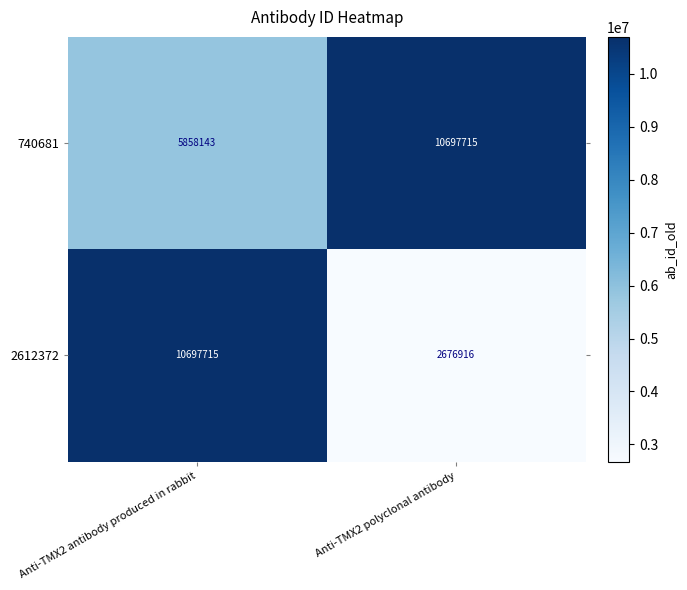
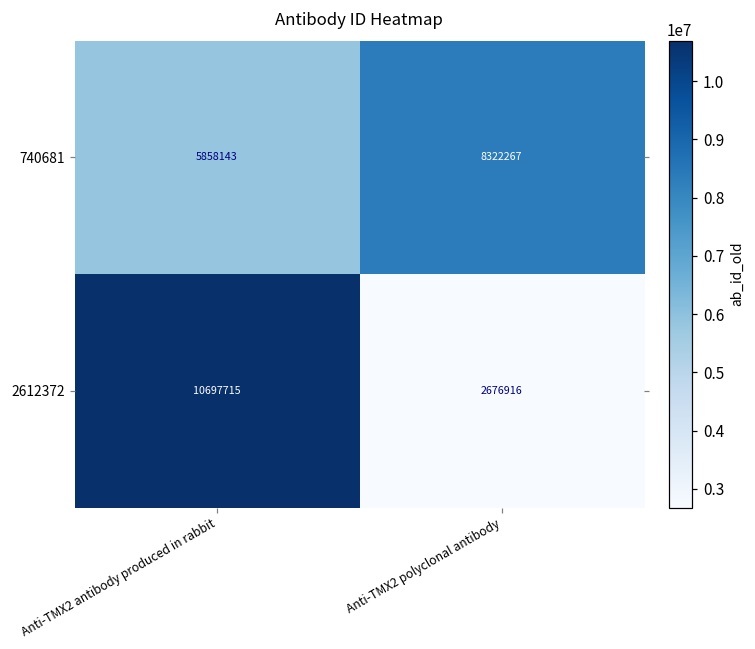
  {
    "740681": {
      "Anti-TMX2 antibody produced in rabbit": 5858143,
-     "Anti-TMX2 polyclonal antibody": 10697715
+     "Anti-TMX2 polyclonal antibody": 8322267
    },
    "2612372": {
      "Anti-TMX2 antibody produced in rabbit": 10697715,
      "Anti-TMX2 polyclonal antibody": 2676916
    }
  }
